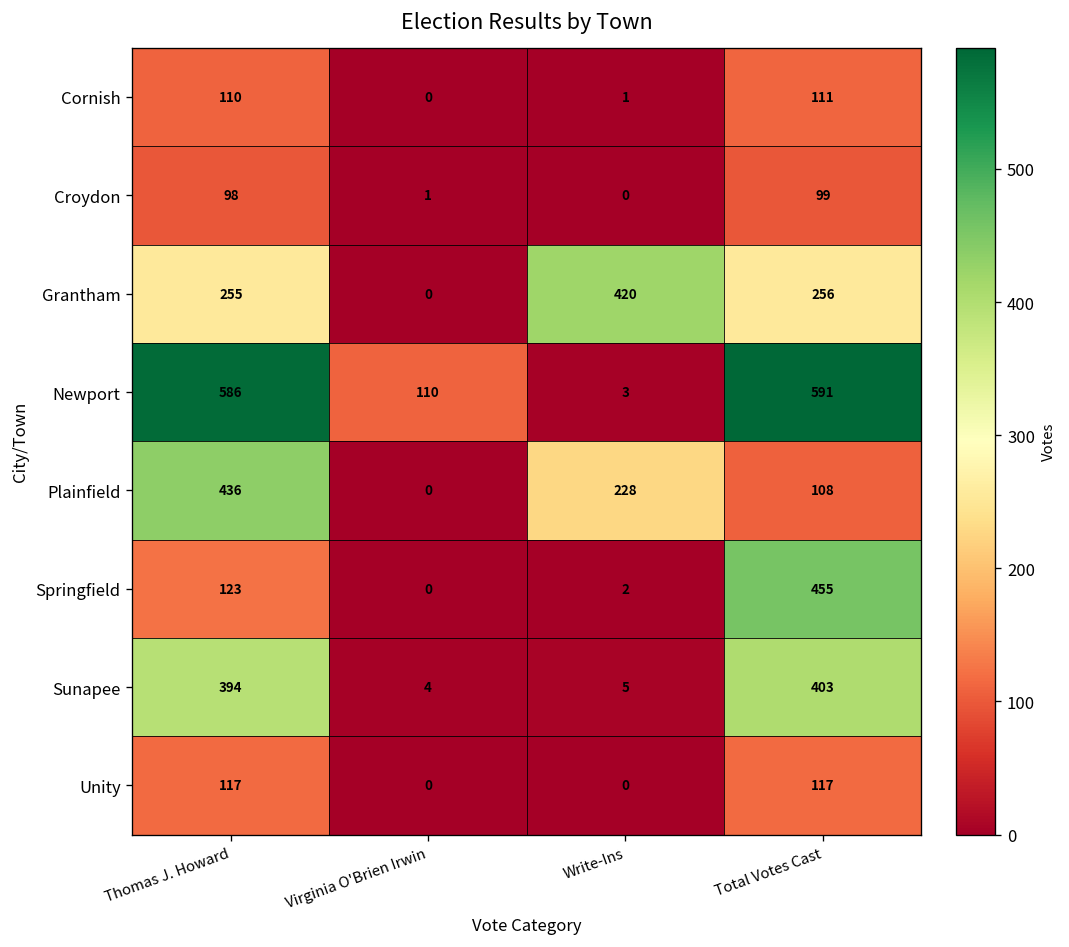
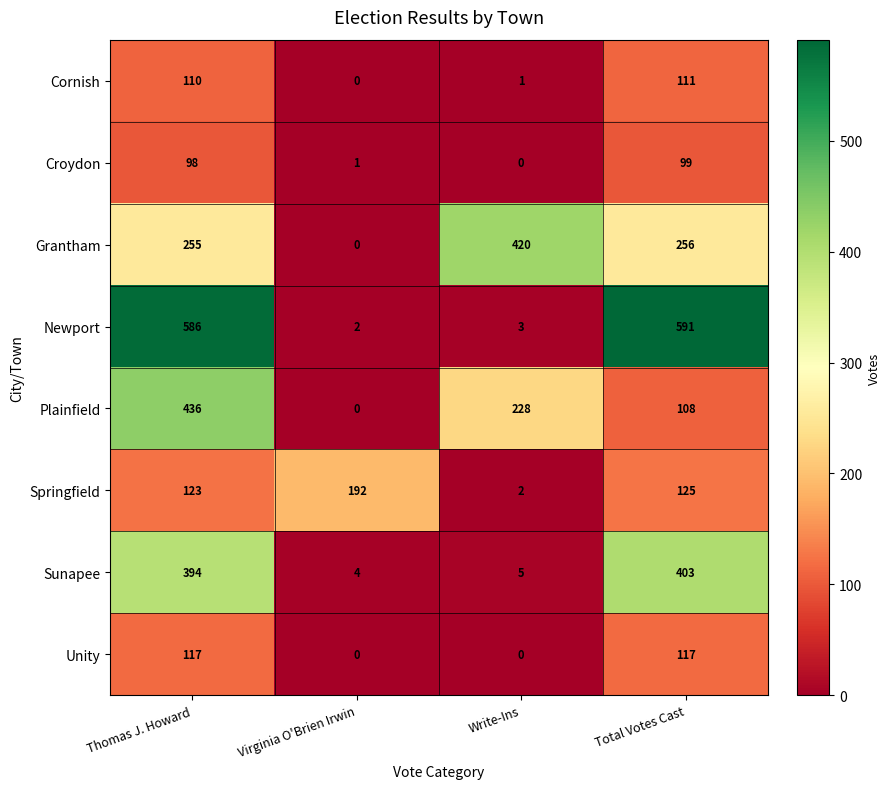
  {
    "Cornish": {
      "Thomas J. Howard": 110,
      "Virginia O'Brien Irwin": 0,
      "Write-Ins": 1,
      "Total Votes Cast": 111
    },
    "Croydon": {
      "Thomas J. Howard": 98,
      "Virginia O'Brien Irwin": 1,
      "Write-Ins": 0,
      "Total Votes Cast": 99
    },
    "Grantham": {
      "Thomas J. Howard": 255,
      "Virginia O'Brien Irwin": 0,
      "Write-Ins": 420,
      "Total Votes Cast": 256
    },
    "Newport": {
      "Thomas J. Howard": 586,
-     "Virginia O'Brien Irwin": 110,
+     "Virginia O'Brien Irwin": 2,
      "Write-Ins": 3,
      "Total Votes Cast": 591
    },
    "Plainfield": {
      "Thomas J. Howard": 436,
      "Virginia O'Brien Irwin": 0,
      "Write-Ins": 228,
      "Total Votes Cast": 108
    },
    "Springfield": {
      "Thomas J. Howard": 123,
-     "Virginia O'Brien Irwin": 0,
+     "Virginia O'Brien Irwin": 192,
      "Write-Ins": 2,
-     "Total Votes Cast": 455
+     "Total Votes Cast": 125
    },
    "Sunapee": {
      "Thomas J. Howard": 394,
      "Virginia O'Brien Irwin": 4,
      "Write-Ins": 5,
      "Total Votes Cast": 403
    },
    "Unity": {
      "Thomas J. Howard": 117,
      "Virginia O'Brien Irwin": 0,
      "Write-Ins": 0,
      "Total Votes Cast": 117
    }
  }
